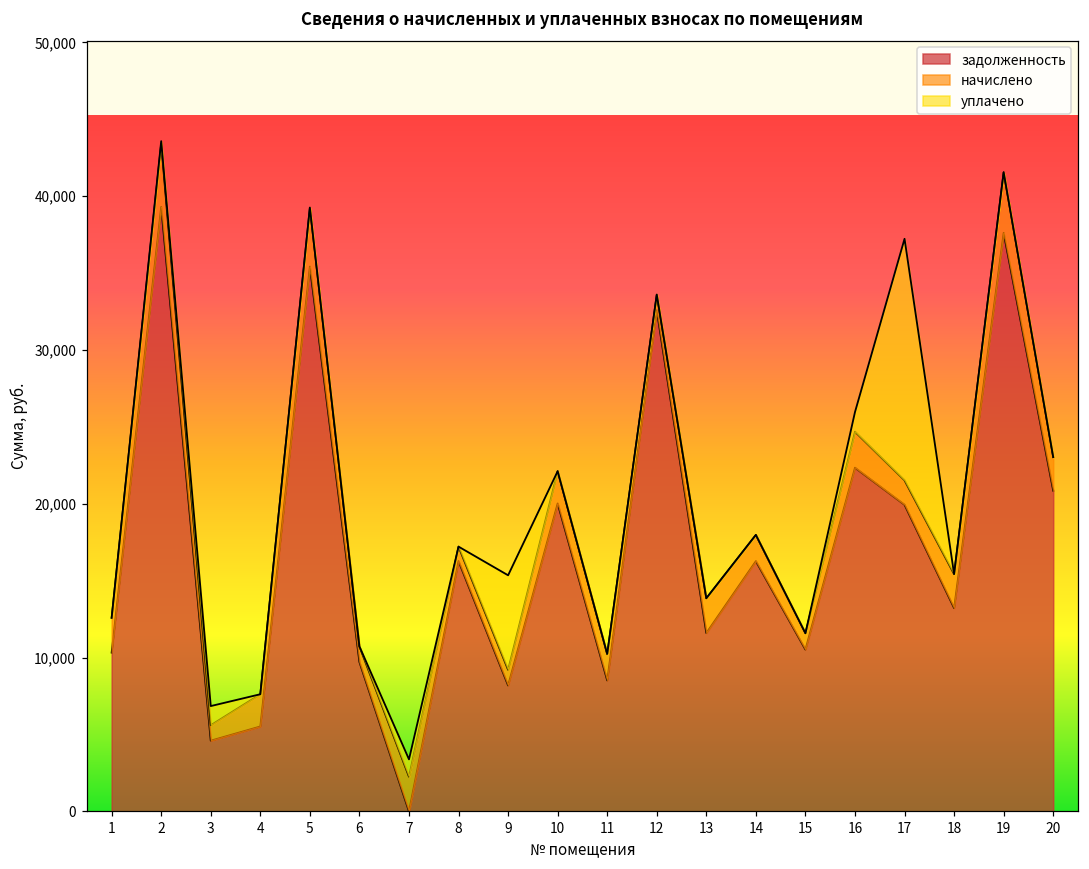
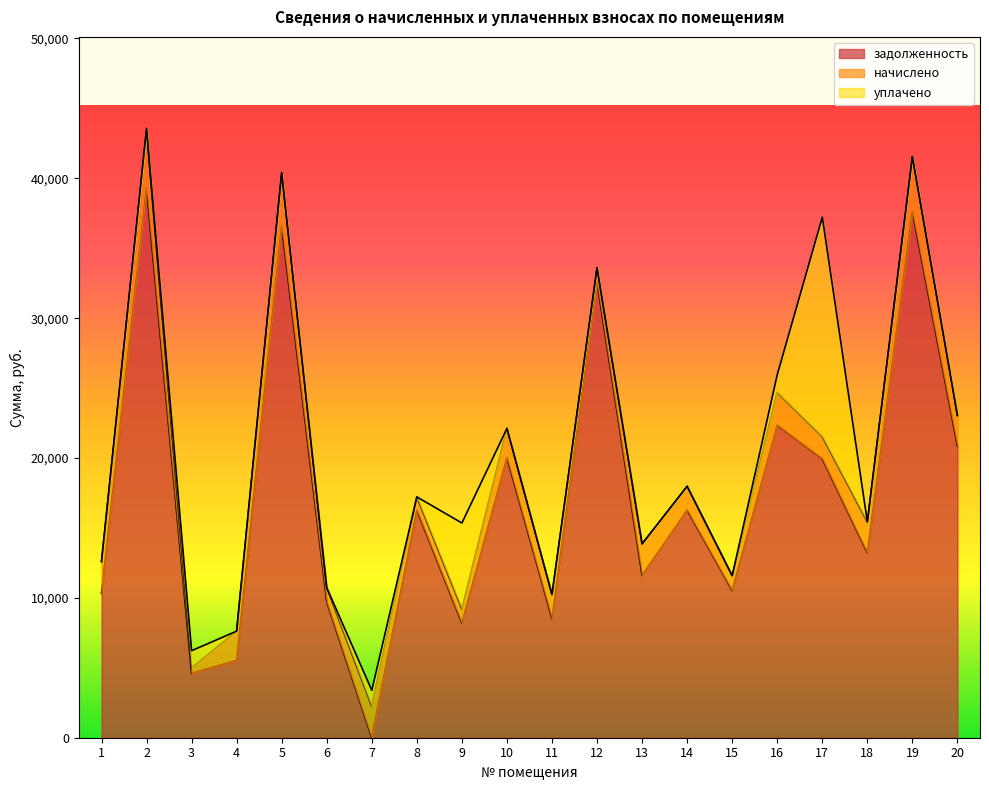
  {
    "задолженность": {
      "1": "10,300",
      "2": "39,300",
      "3": "4,600",
      "4": "5,500",
-     "5": "35,400",
+     "5": "36,600",
      "6": "9,700",
      "7": "0",
      "8": "16,300",
      "9": "8,200",
      "10": "20,000",
      "11": "8,500",
      "12": "32,600",
      "13": "11,600",
      "14": "16,300",
      "15": "10,500",
      "16": "22,300",
      "17": "19,900",
      "18": "13,200",
      "19": "37,600",
      "20": "20,900"
    },
    "начислено": {
-     "3": "1,000",
+     "3": "400",
      "7": "2,300",
      "9": "1,000",
      "16": "2,300",
      "17": "1,600"
    },
    "уплачено": {
      "3": "1,200",
      "7": "1,100",
      "9": "6,100",
      "16": "1,300",
      "17": "15,700"
    }
  }
